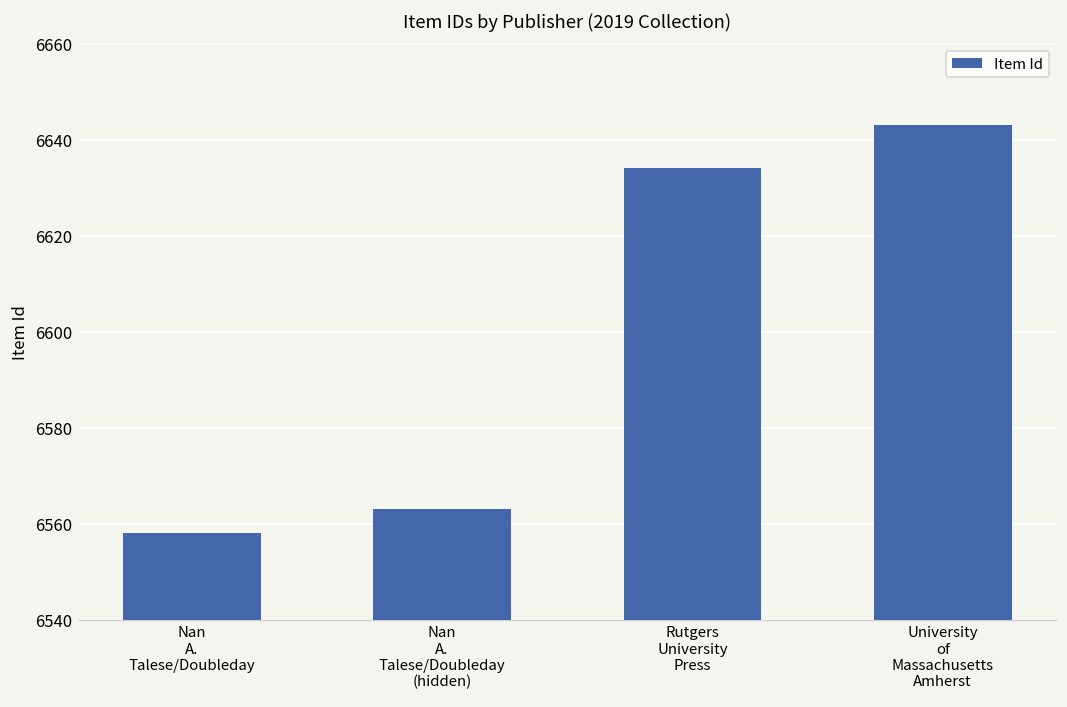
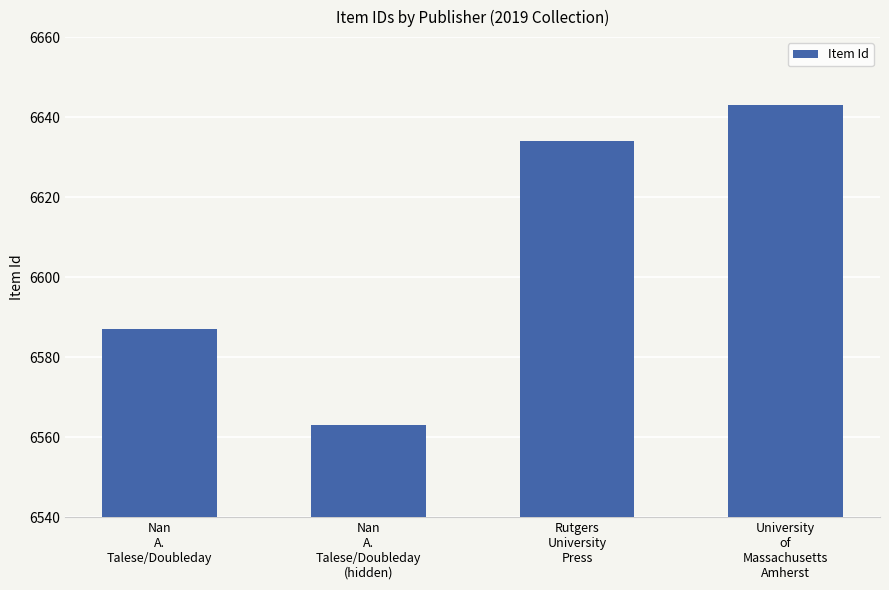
  {
-   "Nan A. Talese/Doubleday": 6558,
+   "Nan A. Talese/Doubleday": 6587,
    "Nan A. Talese/Doubleday (hidden)": 6563,
    "Rutgers University Press": 6634,
    "University of Massachusetts Amherst": 6643
  }
